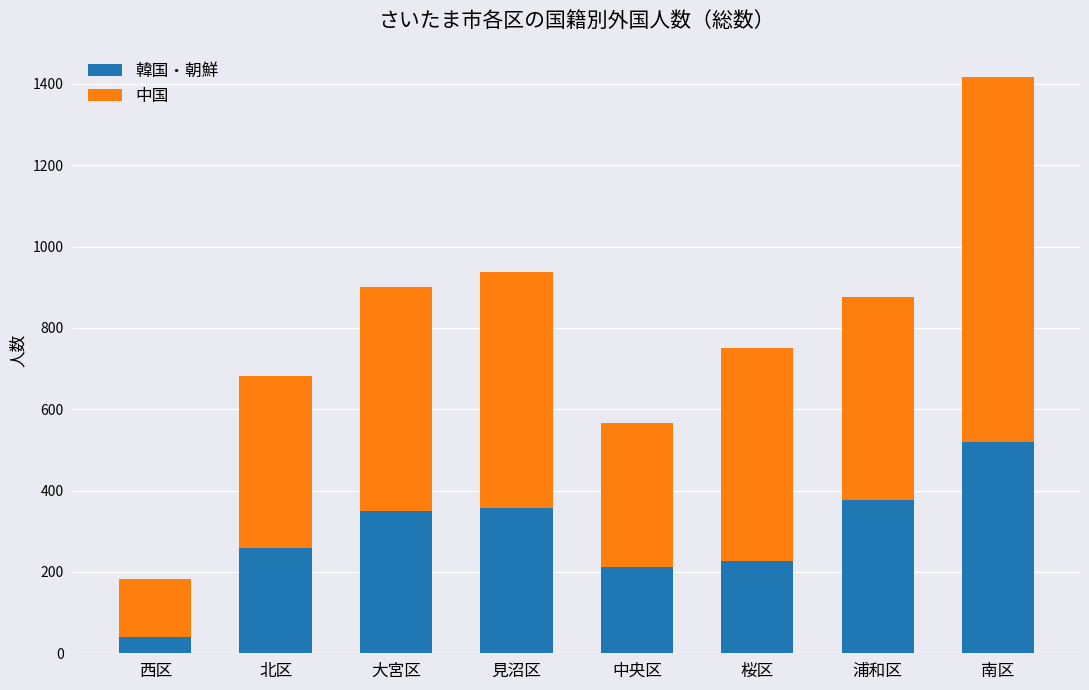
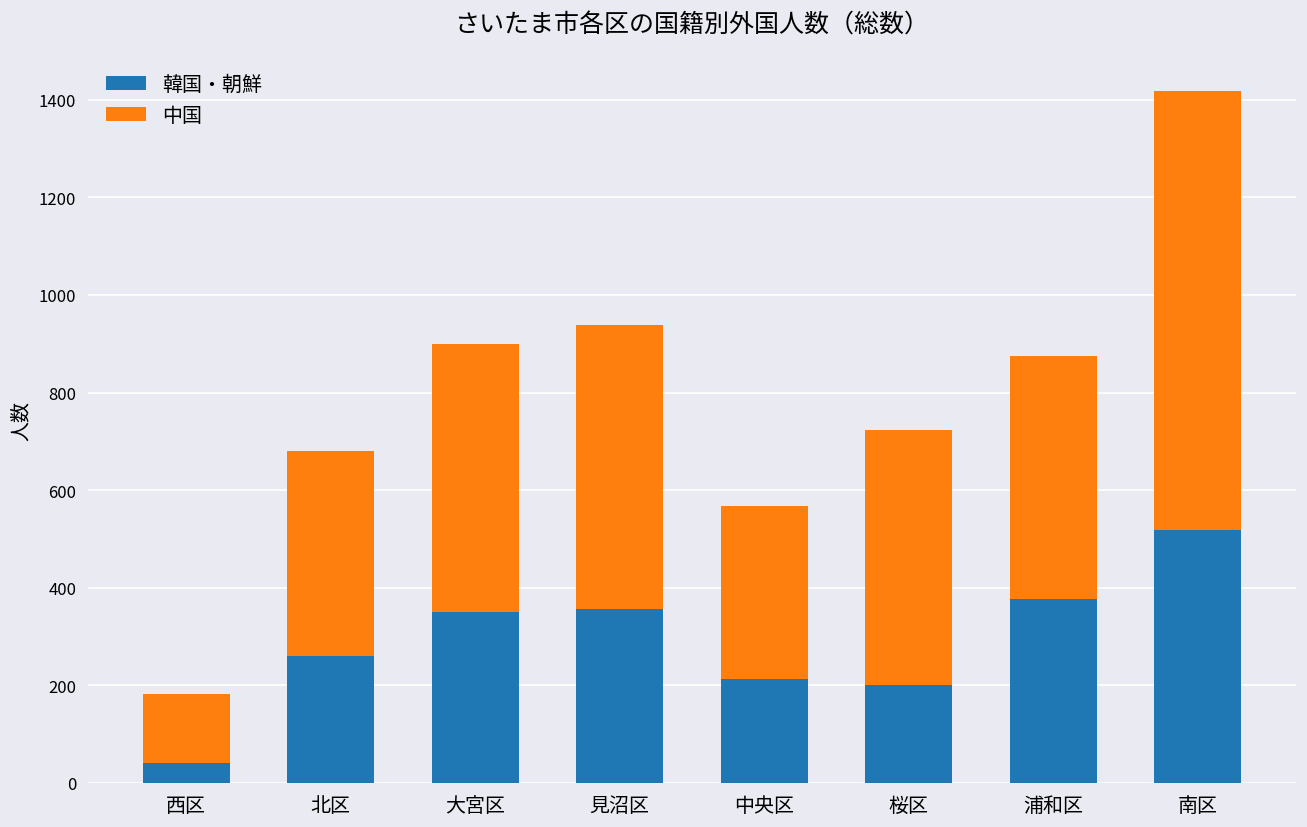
  {
    "韓国・朝鮮": {
      "西区": 40,
      "北区": 260,
      "大宮区": 350,
      "見沼区": 360,
      "中央区": 210,
-     "桜区": 230,
+     "桜区": 200,
      "浦和区": 380,
      "南区": 520
    },
    "中国": {
      "西区": 140,
      "北区": 420,
      "大宮区": 550,
      "見沼区": 580,
      "中央区": 350,
      "桜区": 520,
      "浦和区": 500,
      "南区": 900
    }
  }
